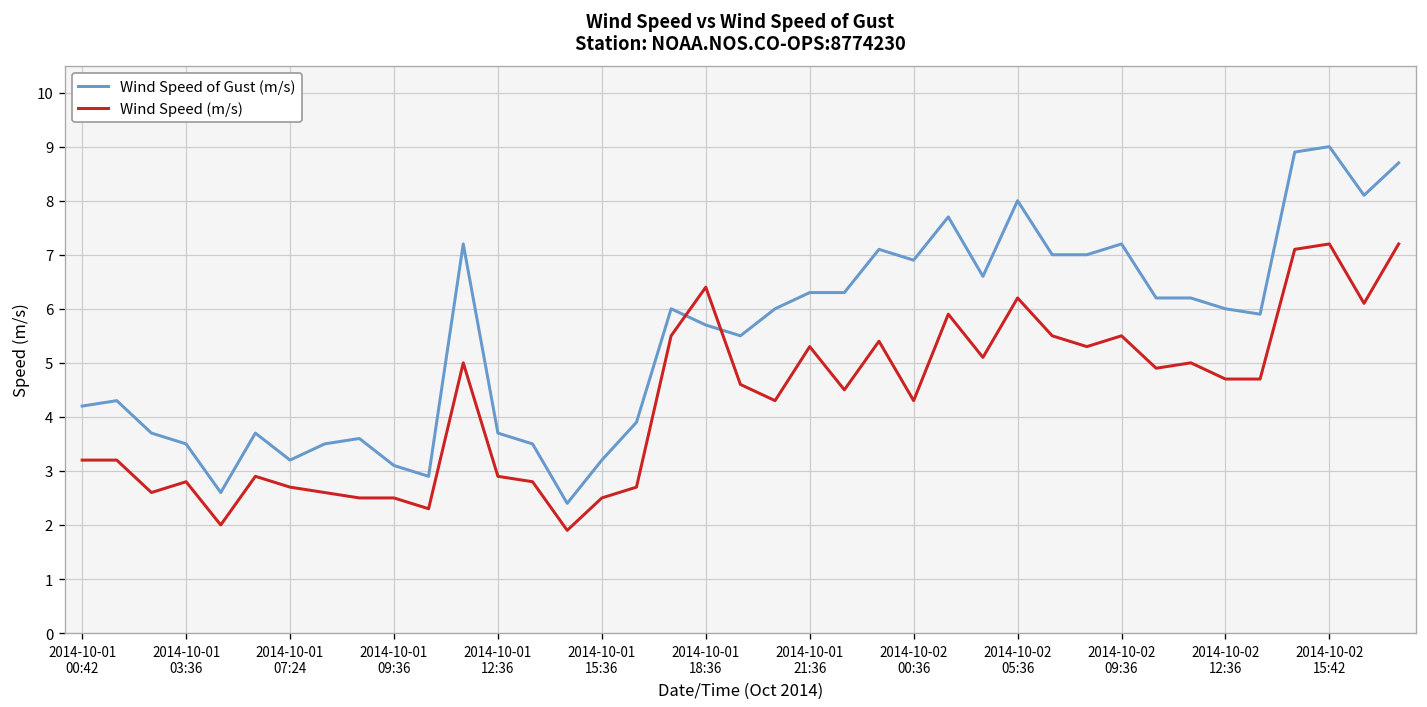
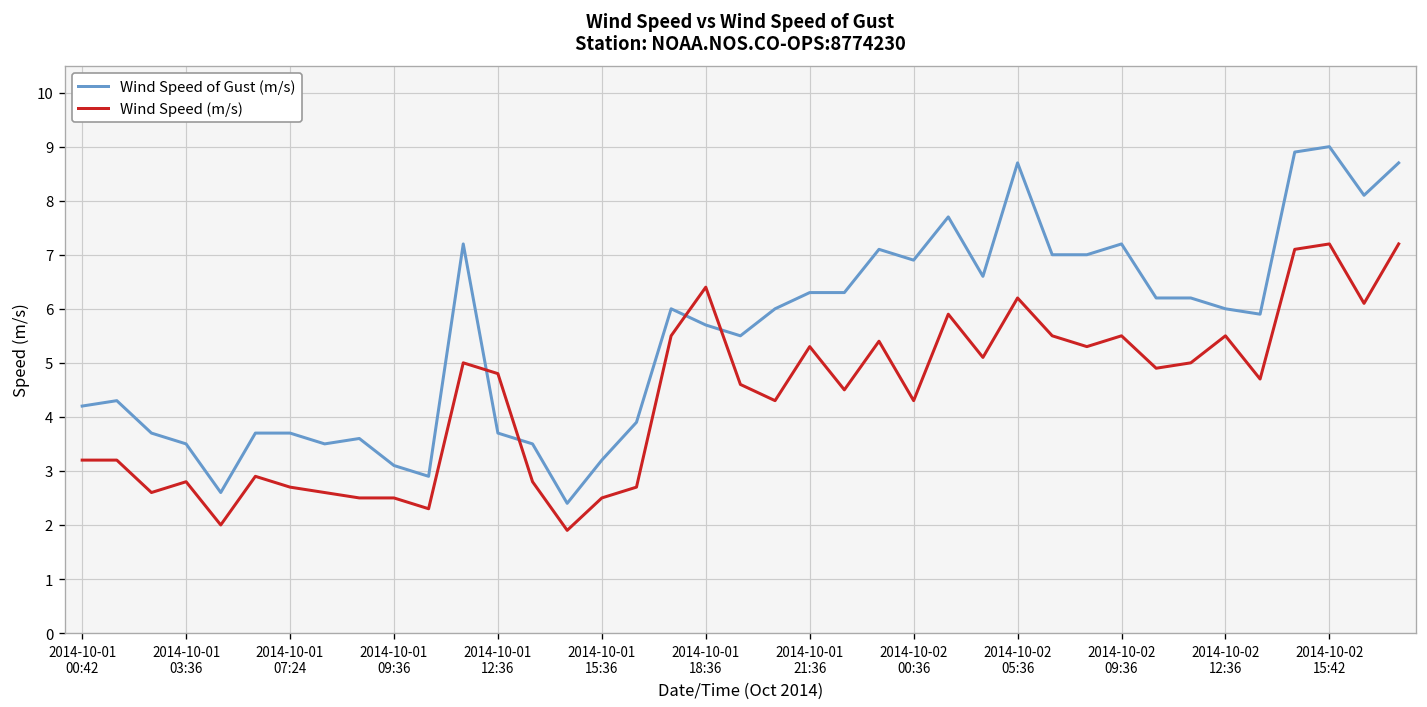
  {
    "Wind Speed of Gust (m/s)": {
      "2014-10-01 00:42": 4.2,
      "2014-10-01 03:36": 3.5,
-     "2014-10-01 07:24": 3.2,
+     "2014-10-01 07:24": 3.7,
      "2014-10-01 09:36": 3.1,
      "2014-10-01 12:36": 3.7,
      "2014-10-01 15:36": 3.2,
      "2014-10-01 18:36": 5.7,
      "2014-10-01 21:36": 6.3,
      "2014-10-02 00:36": 6.9,
-     "2014-10-02 05:36": 8.0,
+     "2014-10-02 05:36": 8.7,
      "2014-10-02 09:36": 7.2,
      "2014-10-02 12:36": 6.0,
      "2014-10-02 15:42": 9.0
    },
    "Wind Speed (m/s)": {
      "2014-10-01 00:42": 3.2,
      "2014-10-01 03:36": 2.8,
      "2014-10-01 07:24": 2.7,
      "2014-10-01 09:36": 2.5,
-     "2014-10-01 12:36": 2.9,
+     "2014-10-01 12:36": 4.8,
      "2014-10-01 15:36": 2.5,
      "2014-10-01 18:36": 6.4,
      "2014-10-01 21:36": 5.3,
      "2014-10-02 00:36": 4.3,
      "2014-10-02 05:36": 6.2,
      "2014-10-02 09:36": 5.5,
-     "2014-10-02 12:36": 4.7,
+     "2014-10-02 12:36": 5.5,
      "2014-10-02 15:42": 7.2
    }
  }
